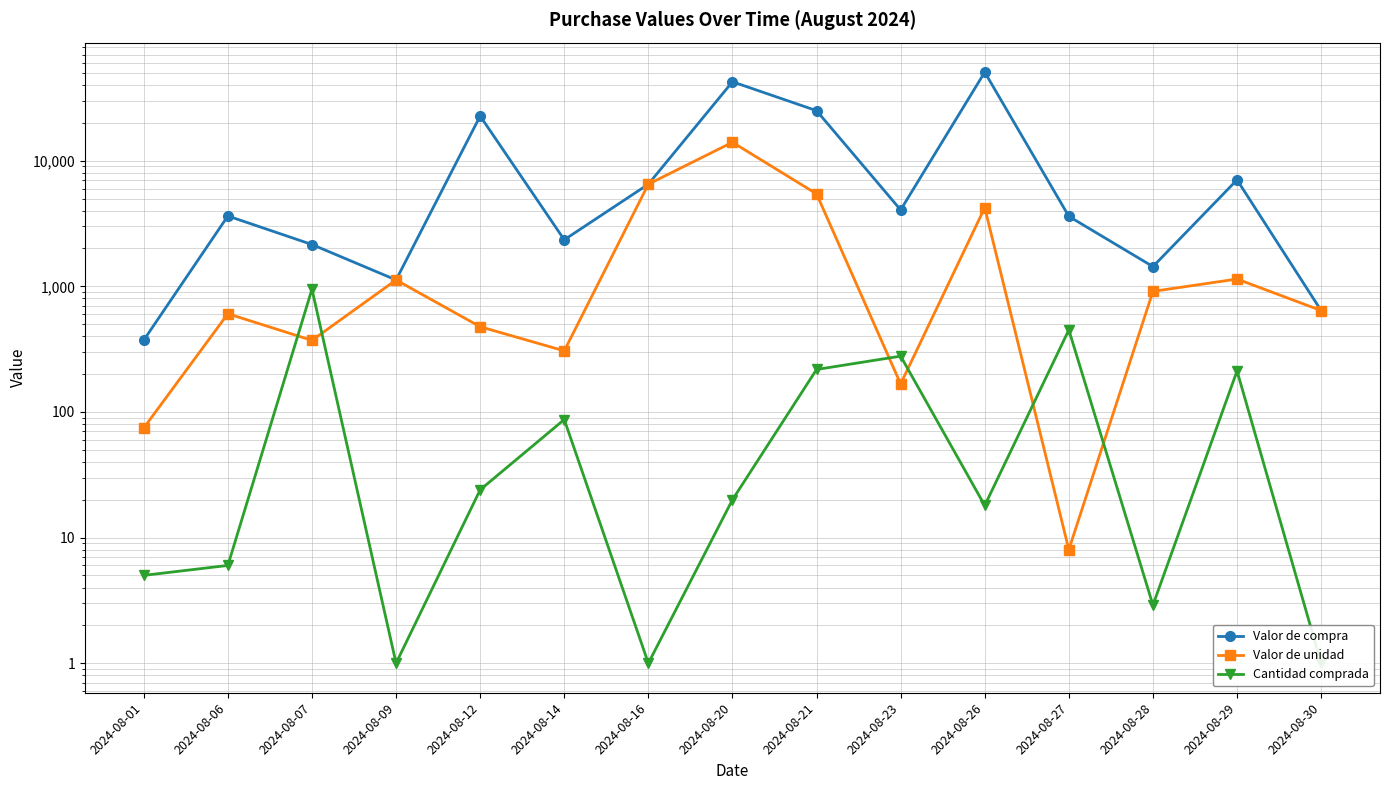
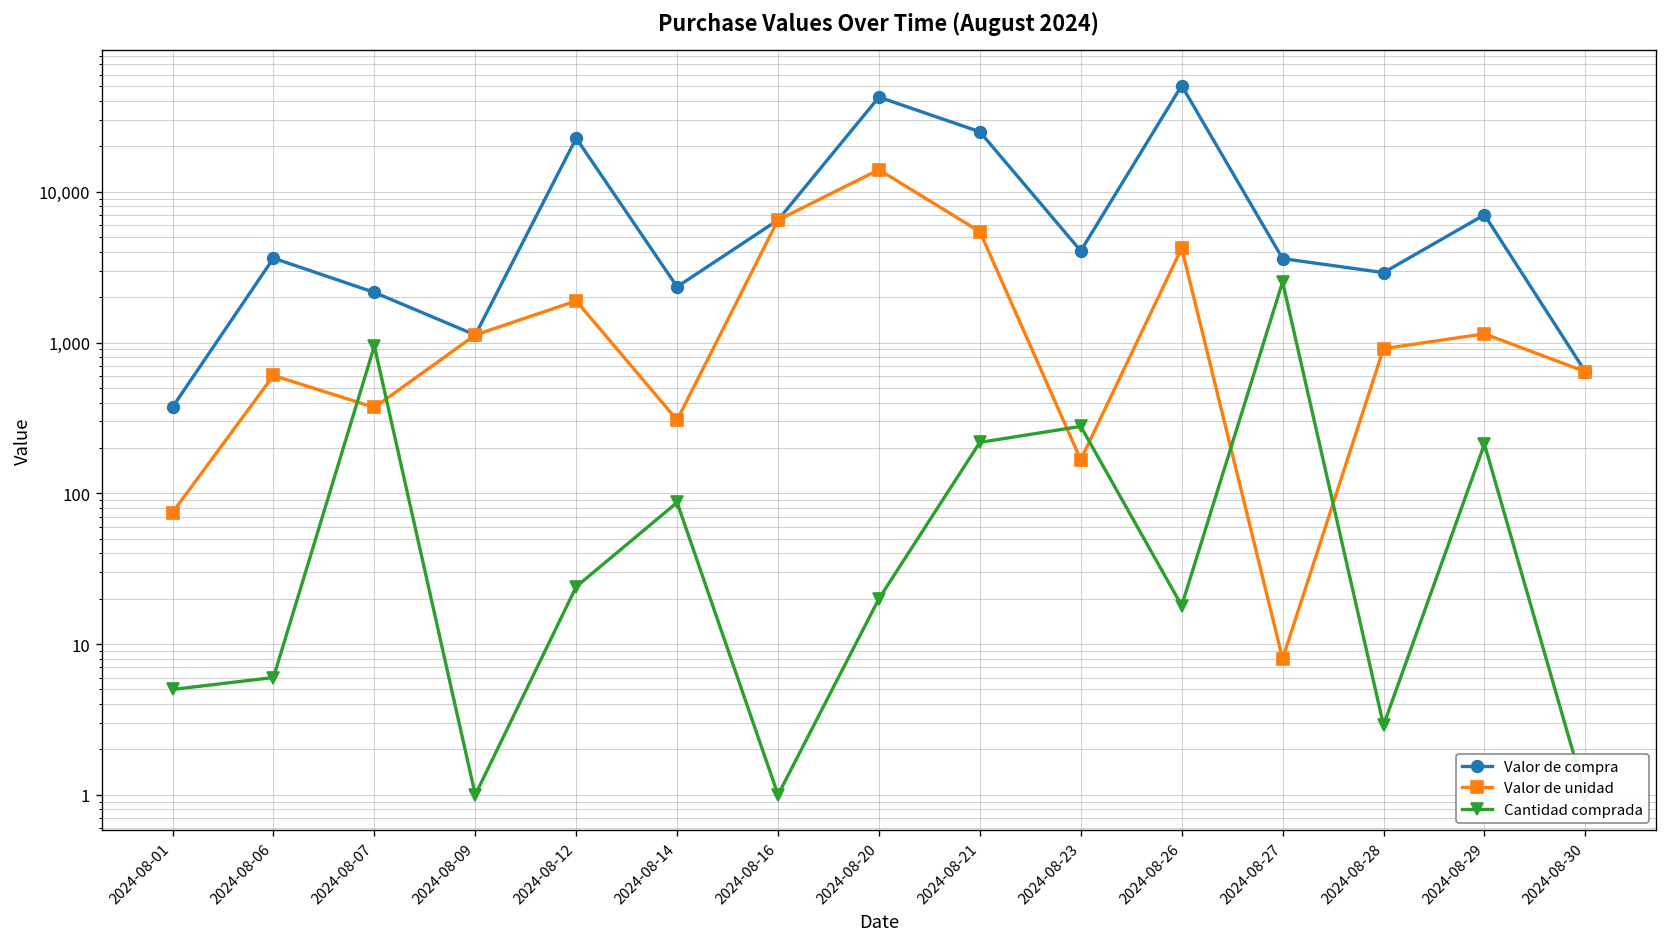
  {
    "Valor de compra": {
      "2024-08-01": "370",
      "2024-08-06": "3,600",
      "2024-08-07": "2,200",
      "2024-08-12": "23,000",
      "2024-08-14": "2,300",
      "2024-08-20": "42,000",
      "2024-08-21": "25,000",
      "2024-08-23": "4,100",
      "2024-08-26": "51,000",
      "2024-08-27": "3,600",
-     "2024-08-28": "1,400",
+     "2024-08-28": "2,900",
      "2024-08-29": "7,000"
    },
    "Valor de unidad": {
      "2024-08-01": "70",
      "2024-08-06": "600",
      "2024-08-07": "370",
-     "2024-08-12": "480",
+     "2024-08-12": "1,900",
      "2024-08-14": "310",
      "2024-08-20": "14,000",
      "2024-08-21": "5,400",
      "2024-08-23": "170",
      "2024-08-26": "4,200",
      "2024-08-27": "8",
      "2024-08-28": "900",
      "2024-08-29": "1,100"
    },
    "Cantidad comprada": {
      "2024-08-01": "5",
      "2024-08-06": "6",
      "2024-08-07": "900",
      "2024-08-09": "1",
      "2024-08-12": "24",
      "2024-08-14": "90",
      "2024-08-16": "1",
      "2024-08-20": "20",
      "2024-08-21": "220",
      "2024-08-23": "280",
      "2024-08-26": "18",
-     "2024-08-27": "450",
+     "2024-08-27": "2,500",
      "2024-08-28": "3",
      "2024-08-29": "210"
    }
  }
